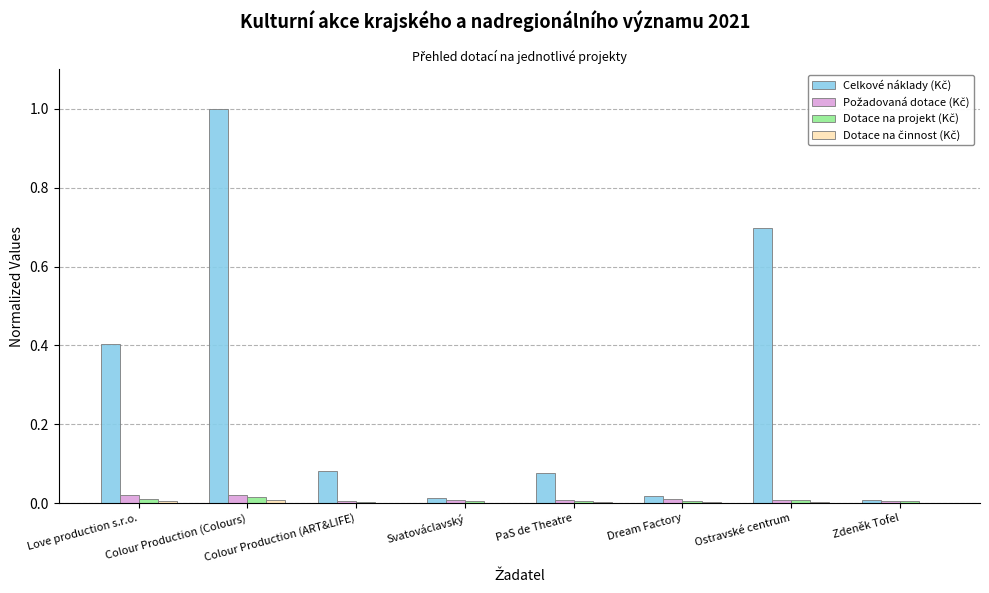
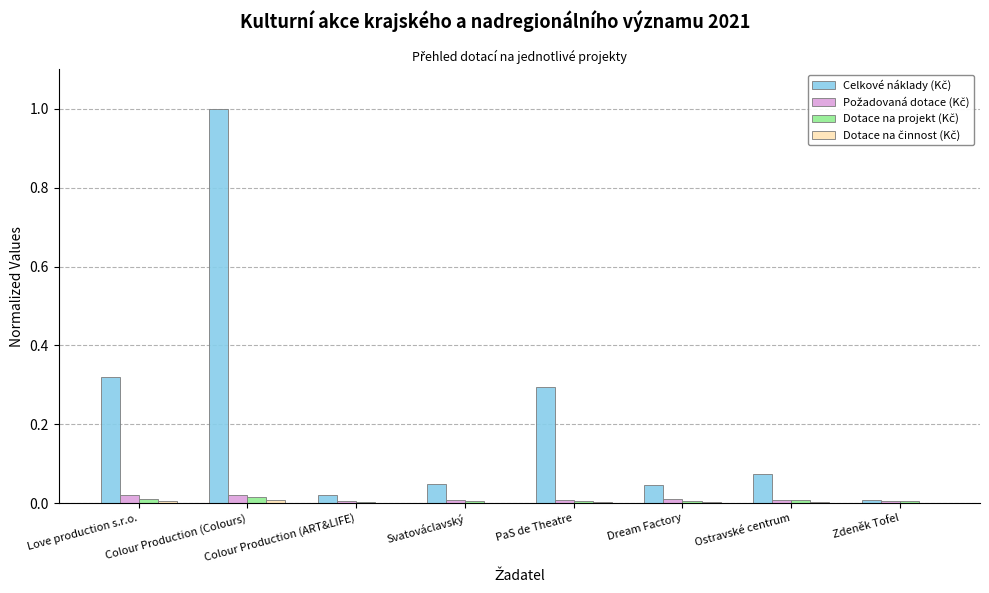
  {
    "Celkové náklady (Kč)": {
-     "Love production s.r.o.": 0.40,
+     "Love production s.r.o.": 0.32,
      "Colour Production (Colours)": 1.00,
-     "Colour Production (ART&LIFE)": 0.08,
-     "Svatováclavský": 0.01,
-     "PaS de Theatre": 0.08,
-     "Dream Factory": 0.02,
-     "Ostravské centrum": 0.70,
+     "Colour Production (ART&LIFE)": 0.02,
+     "Svatováclavský": 0.05,
+     "PaS de Theatre": 0.29,
+     "Dream Factory": 0.05,
+     "Ostravské centrum": 0.07,
      "Zdeněk Tofel": 0.01
    },
    "Požadovaná dotace (Kč)": {
      "Love production s.r.o.": 0.02,
      "Colour Production (Colours)": 0.02,
      "Svatováclavský": 0.01,
      "PaS de Theatre": 0.01,
      "Dream Factory": 0.01,
      "Ostravské centrum": 0.01
    },
    "Dotace na projekt (Kč)": {
      "Love production s.r.o.": 0.01,
      "Colour Production (Colours)": 0.01,
      "Ostravské centrum": 0.01
    },
    "Dotace na činnost (Kč)": {
      "Colour Production (Colours)": 0.01,
      "Colour Production (ART&LIFE)": 0.00,
      "Svatováclavský": 0.00,
      "Zdeněk Tofel": 0.00
    }
  }
